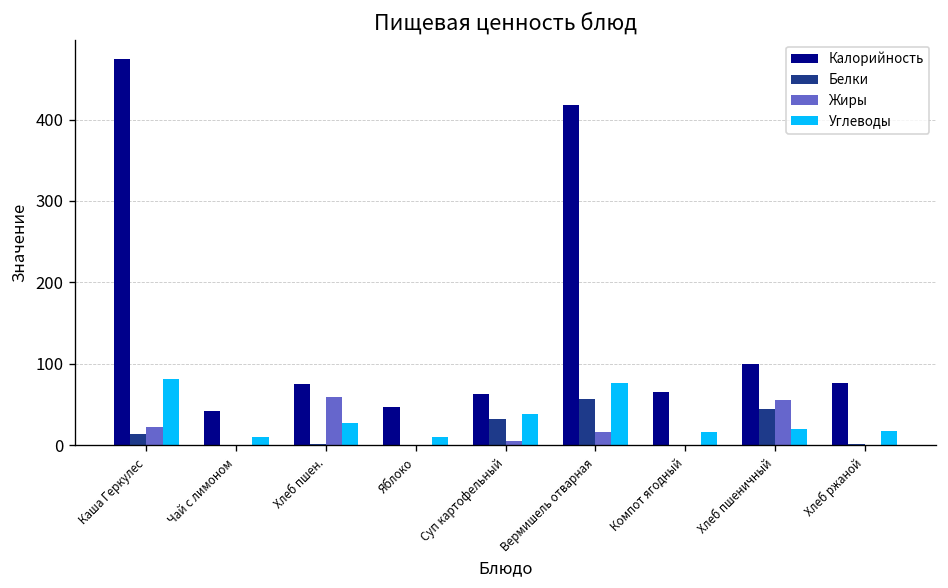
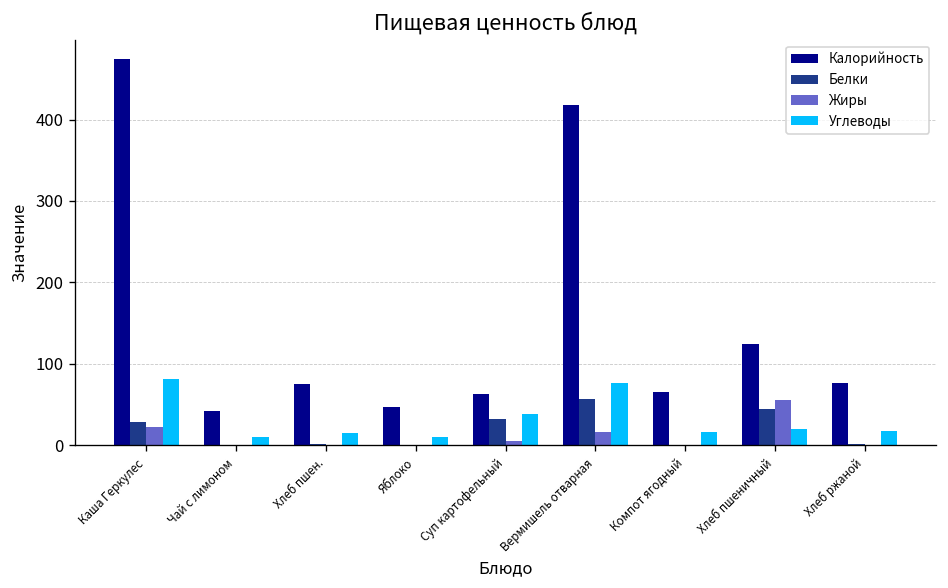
  {
    "Калорийность": {
      "Каша Геркулес": 470,
      "Чай с лимоном": 40,
      "Хлеб пшен.": 80,
      "Яблоко": 50,
      "Суп картофельный": 60,
      "Вермишель отварная": 420,
      "Компот ягодный": 70,
-     "Хлеб пшеничный": 100,
+     "Хлеб пшеничный": 120,
      "Хлеб ржаной": 80
    },
    "Белки": {
-     "Каша Геркулес": 10,
+     "Каша Геркулес": 30,
      "Чай с лимоном": 0,
      "Яблоко": 0,
      "Суп картофельный": 30,
      "Вермишель отварная": 60,
      "Компот ягодный": 0,
      "Хлеб пшеничный": 50
    },
    "Жиры": {
      "Каша Геркулес": 20,
      "Чай с лимоном": 0,
-     "Хлеб пшен.": 60,
+     "Хлеб пшен.": 0,
      "Яблоко": 0,
      "Суп картофельный": 10,
      "Вермишель отварная": 20,
      "Компот ягодный": 0,
      "Хлеб пшеничный": 60
    },
    "Углеводы": {
      "Каша Геркулес": 80,
      "Чай с лимоном": 10,
-     "Хлеб пшен.": 30,
+     "Хлеб пшен.": 20,
      "Яблоко": 10,
      "Суп картофельный": 40,
      "Вермишель отварная": 80,
      "Компот ягодный": 20,
      "Хлеб пшеничный": 20,
      "Хлеб ржаной": 20
    }
  }
